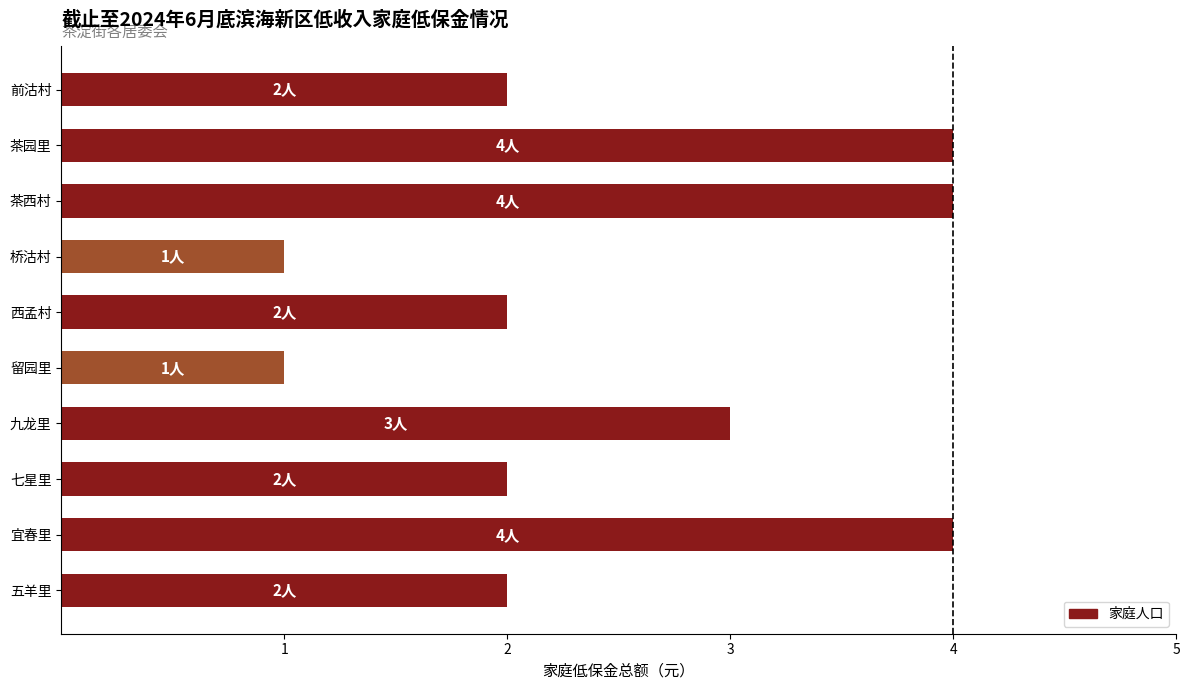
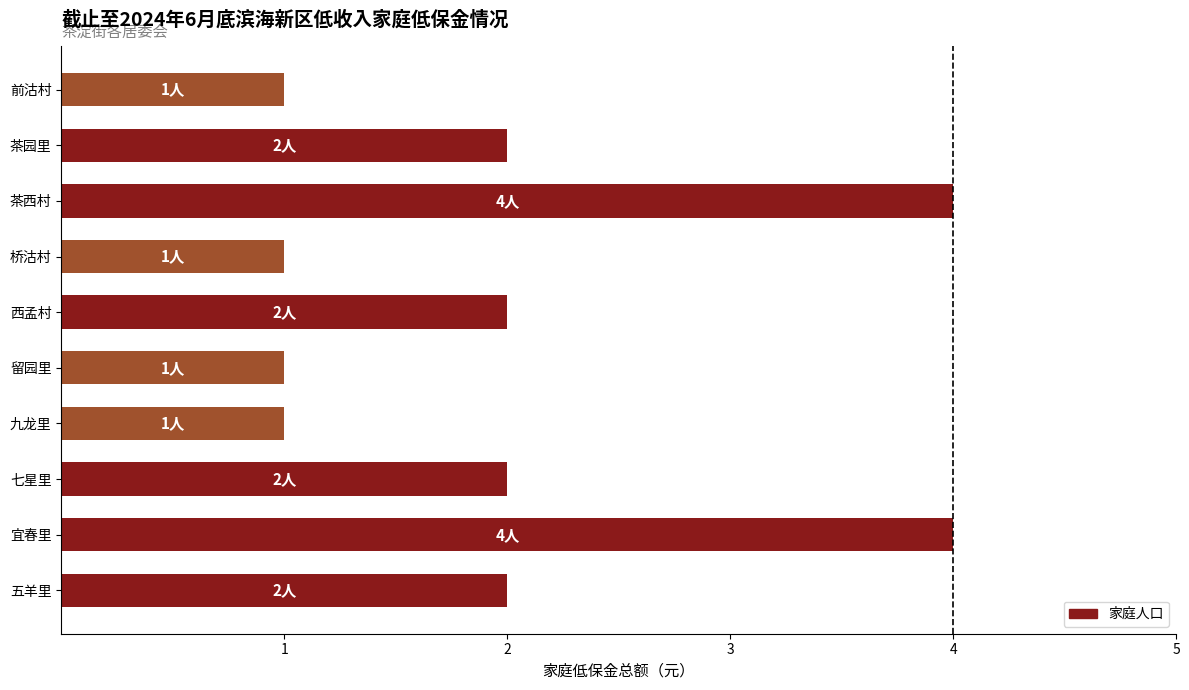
  {
-   "前沽村": "2人",
-   "茶园里": "4人",
+   "前沽村": "1人",
+   "茶园里": "2人",
    "茶西村": "4人",
    "桥沽村": "1人",
    "西孟村": "2人",
    "留园里": "1人",
-   "九龙里": "3人",
+   "九龙里": "1人",
    "七星里": "2人",
    "宜春里": "4人",
    "五羊里": "2人"
  }
